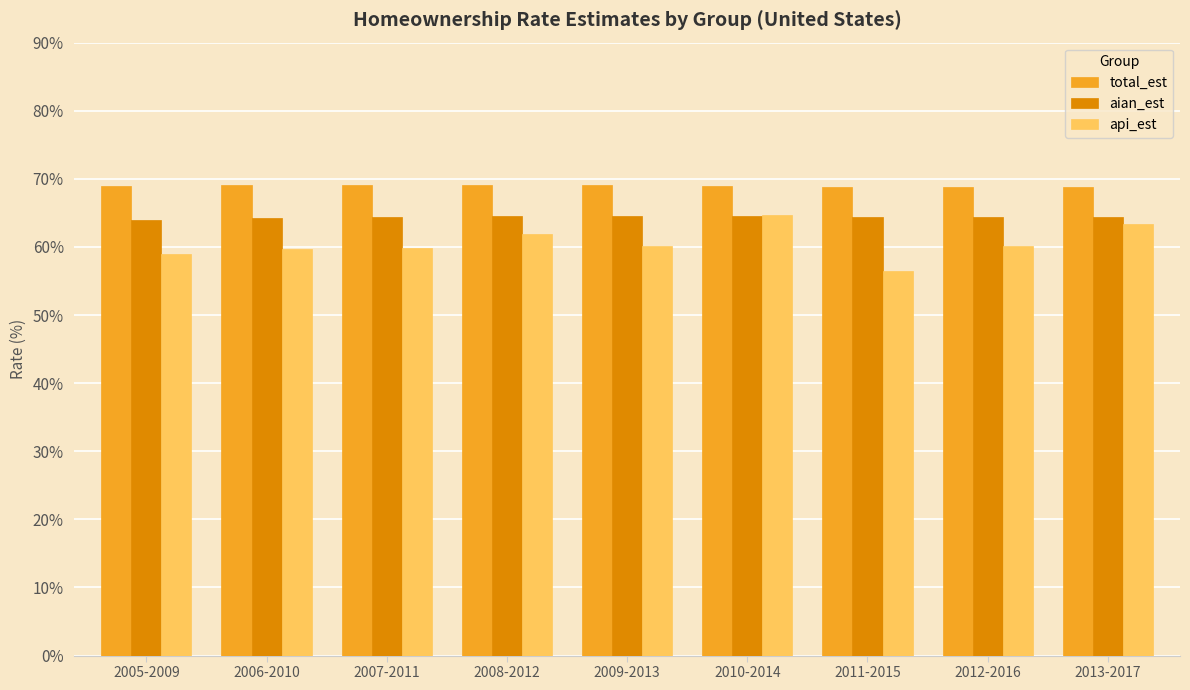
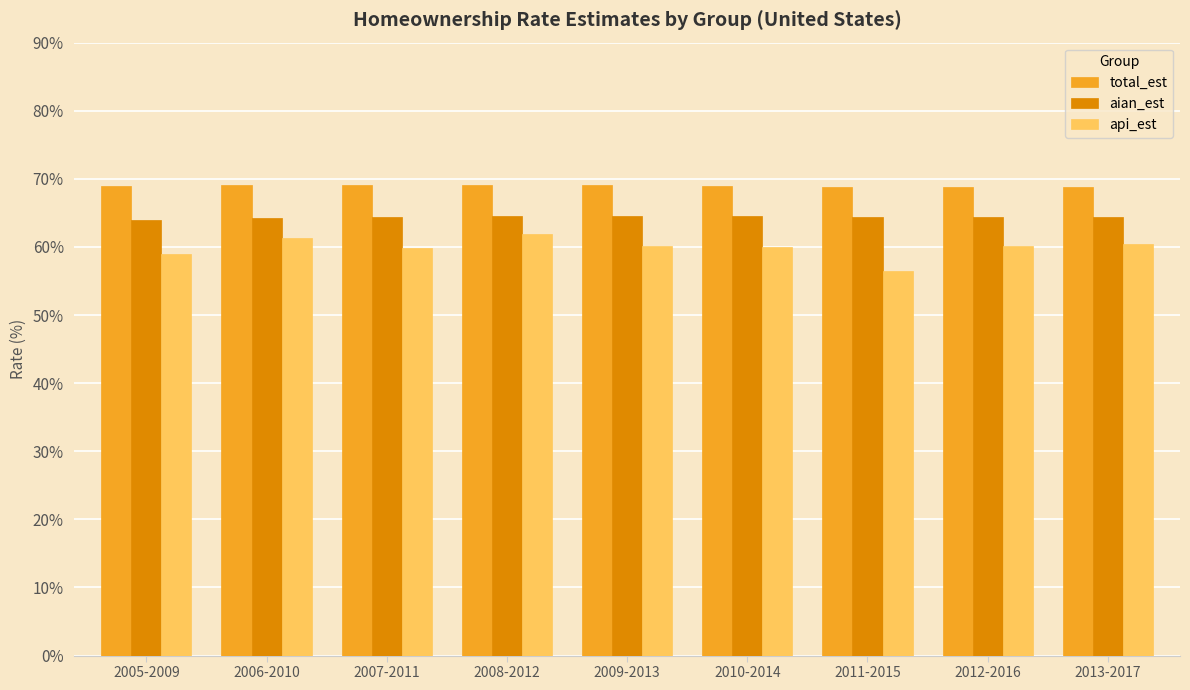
  {
    "api_est": {
      "2005-2009": "59%",
-     "2006-2010": "60%",
+     "2006-2010": "61%",
      "2007-2011": "60%",
      "2008-2012": "62%",
      "2009-2013": "60%",
-     "2010-2014": "65%",
+     "2010-2014": "60%",
      "2011-2015": "57%",
      "2012-2016": "60%",
-     "2013-2017": "63%"
+     "2013-2017": "60%"
    }
  }
